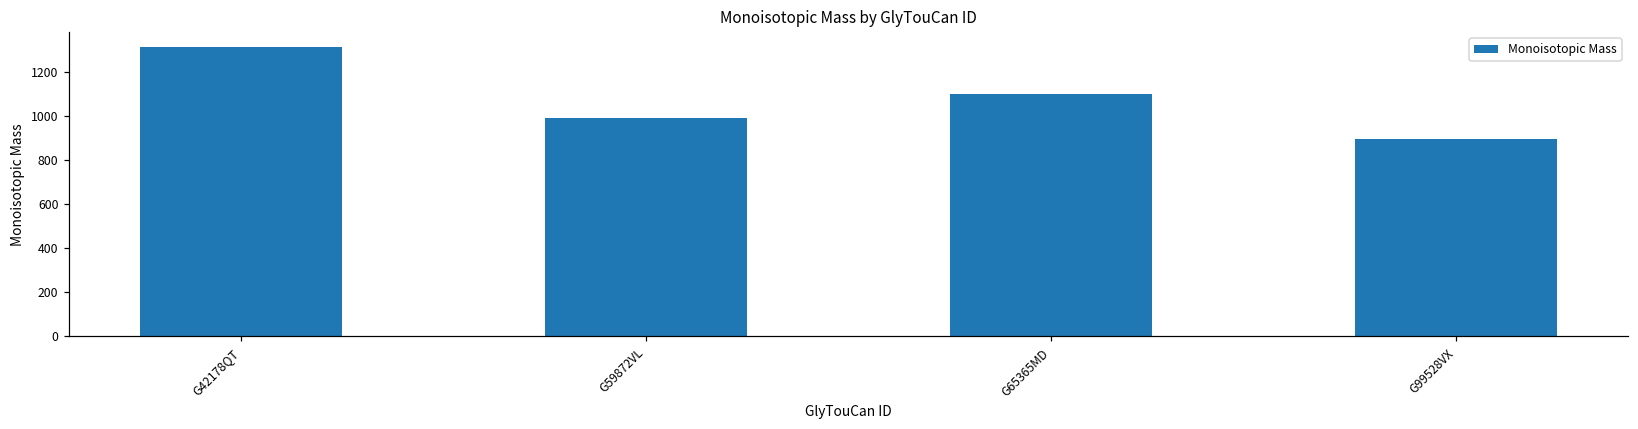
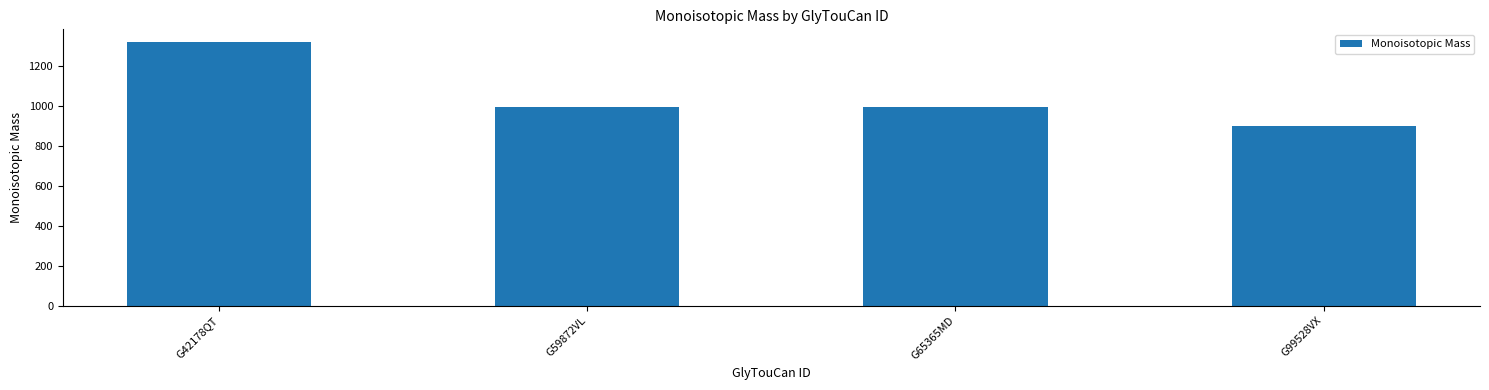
  {
    "G42178QT": 1320,
    "G59872VL": 990,
-   "G65365MD": 1100,
+   "G65365MD": 990,
    "G99528VX": 900
  }
